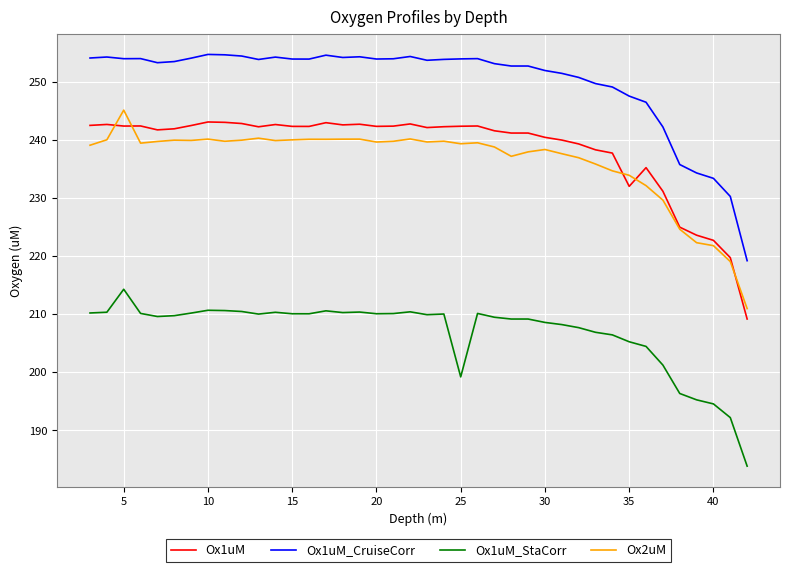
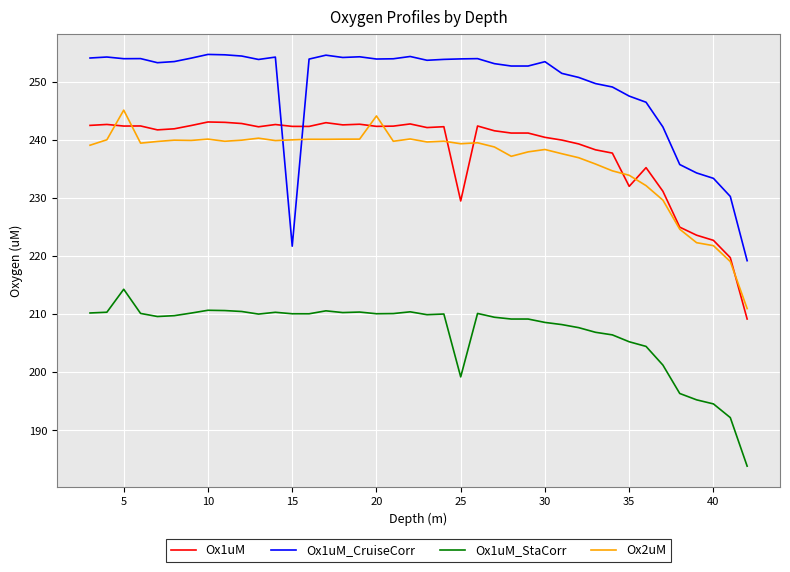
  {
    "Ox1uM": {
      "5": 242,
      "10": 243,
      "15": 242,
      "20": 242,
-     "25": 242,
+     "25": 230,
      "30": 240,
      "35": 232,
      "40": 223
    },
    "Ox1uM_CruiseCorr": {
      "5": 254,
      "10": 255,
-     "15": 254,
+     "15": 222,
      "20": 254,
      "25": 254,
-     "30": 252,
+     "30": 254,
      "35": 248,
      "40": 233
    },
    "Ox1uM_StaCorr": {
      "5": 214,
      "10": 211,
      "15": 210,
      "20": 210,
      "25": 199,
      "30": 209,
      "35": 205,
      "40": 195
    },
    "Ox2uM": {
      "5": 245,
      "10": 240,
      "15": 240,
-     "20": 240,
+     "20": 244,
      "25": 239,
      "30": 238,
      "35": 234,
      "40": 222
    }
  }
